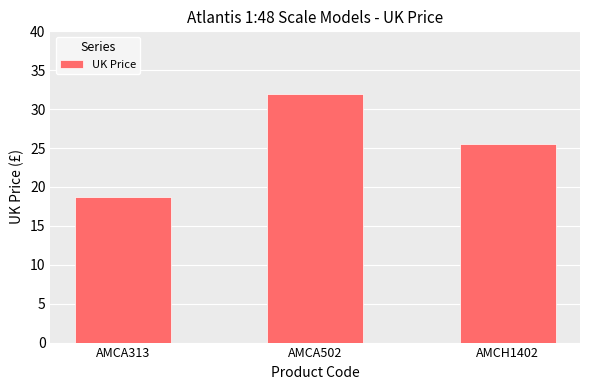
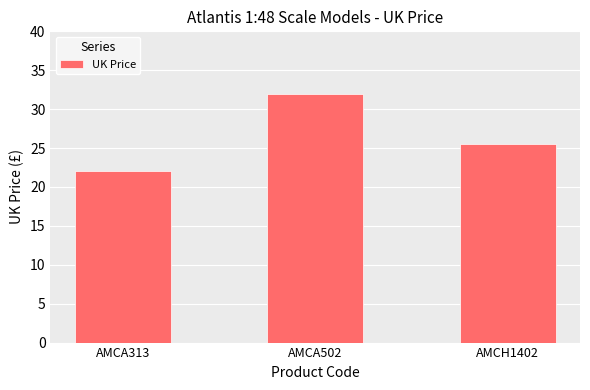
  {
-   "AMCA313": 19,
+   "AMCA313": 22,
    "AMCA502": 32,
    "AMCH1402": 26
  }
